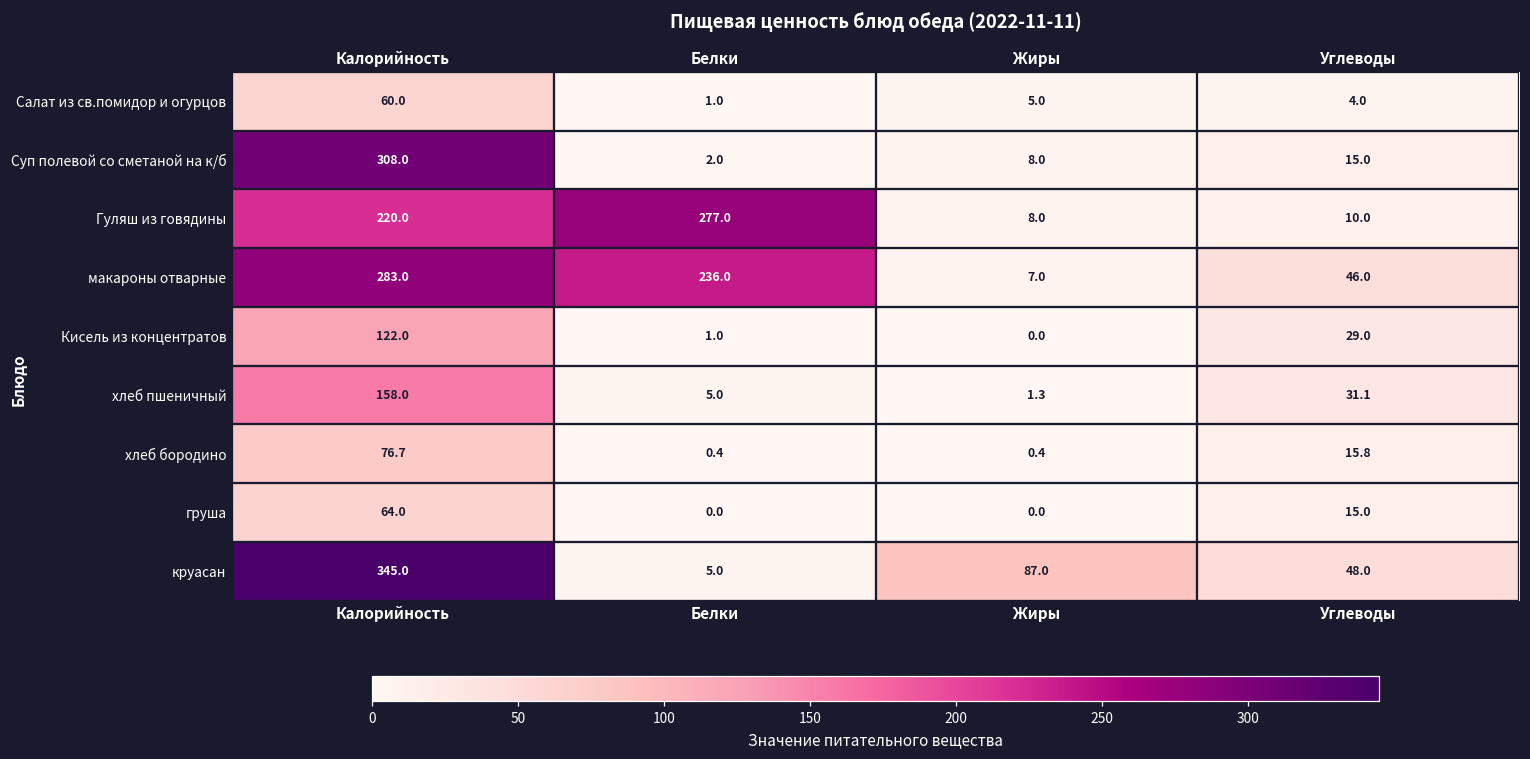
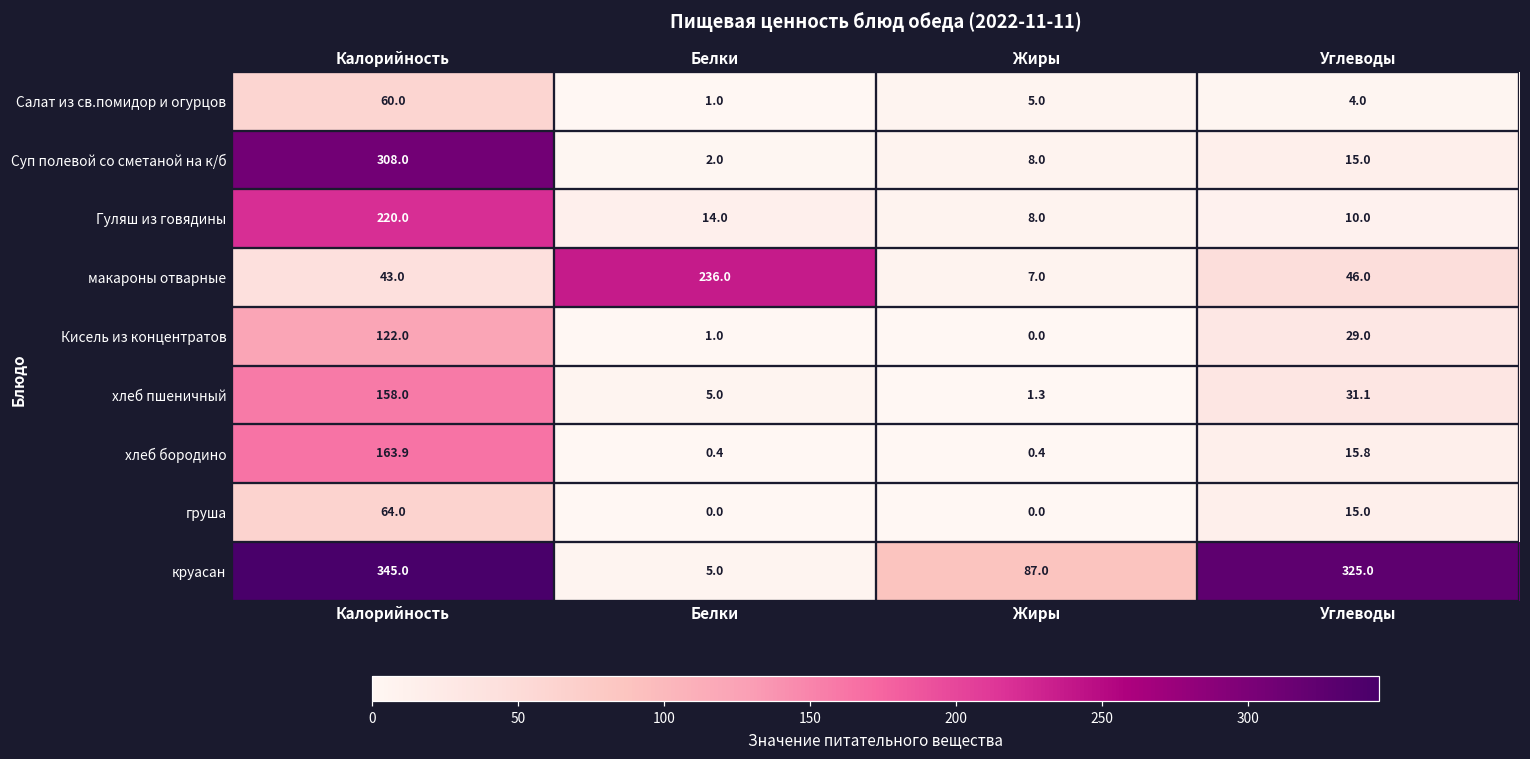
  {
    "Салат из св.помидор и огурцов": {
      "Калорийность": 60.0,
      "Белки": 1.0,
      "Жиры": 5.0,
      "Углеводы": 4.0
    },
    "Суп полевой со сметаной на к/б": {
      "Калорийность": 308.0,
      "Белки": 2.0,
      "Жиры": 8.0,
      "Углеводы": 15.0
    },
    "Гуляш из говядины": {
      "Калорийность": 220.0,
-     "Белки": 277.0,
+     "Белки": 14.0,
      "Жиры": 8.0,
      "Углеводы": 10.0
    },
    "макароны отварные": {
-     "Калорийность": 283.0,
+     "Калорийность": 43.0,
      "Белки": 236.0,
      "Жиры": 7.0,
      "Углеводы": 46.0
    },
    "Кисель из концентратов": {
      "Калорийность": 122.0,
      "Белки": 1.0,
      "Жиры": 0.0,
      "Углеводы": 29.0
    },
    "хлеб пшеничный": {
      "Калорийность": 158.0,
      "Белки": 5.0,
      "Жиры": 1.3,
      "Углеводы": 31.1
    },
    "хлеб бородино": {
-     "Калорийность": 76.7,
+     "Калорийность": 163.9,
      "Белки": 0.4,
      "Жиры": 0.4,
      "Углеводы": 15.8
    },
    "груша": {
      "Калорийность": 64.0,
      "Белки": 0.0,
      "Жиры": 0.0,
      "Углеводы": 15.0
    },
    "круасан": {
      "Калорийность": 345.0,
      "Белки": 5.0,
      "Жиры": 87.0,
-     "Углеводы": 48.0
+     "Углеводы": 325.0
    }
  }
